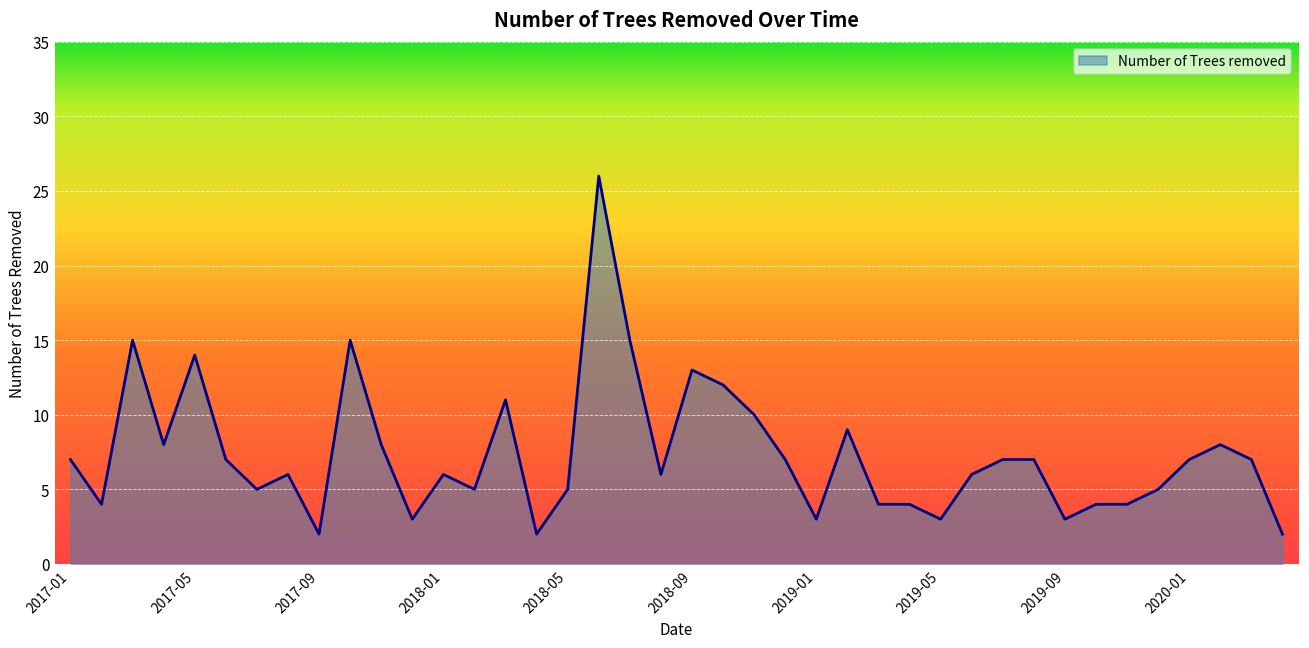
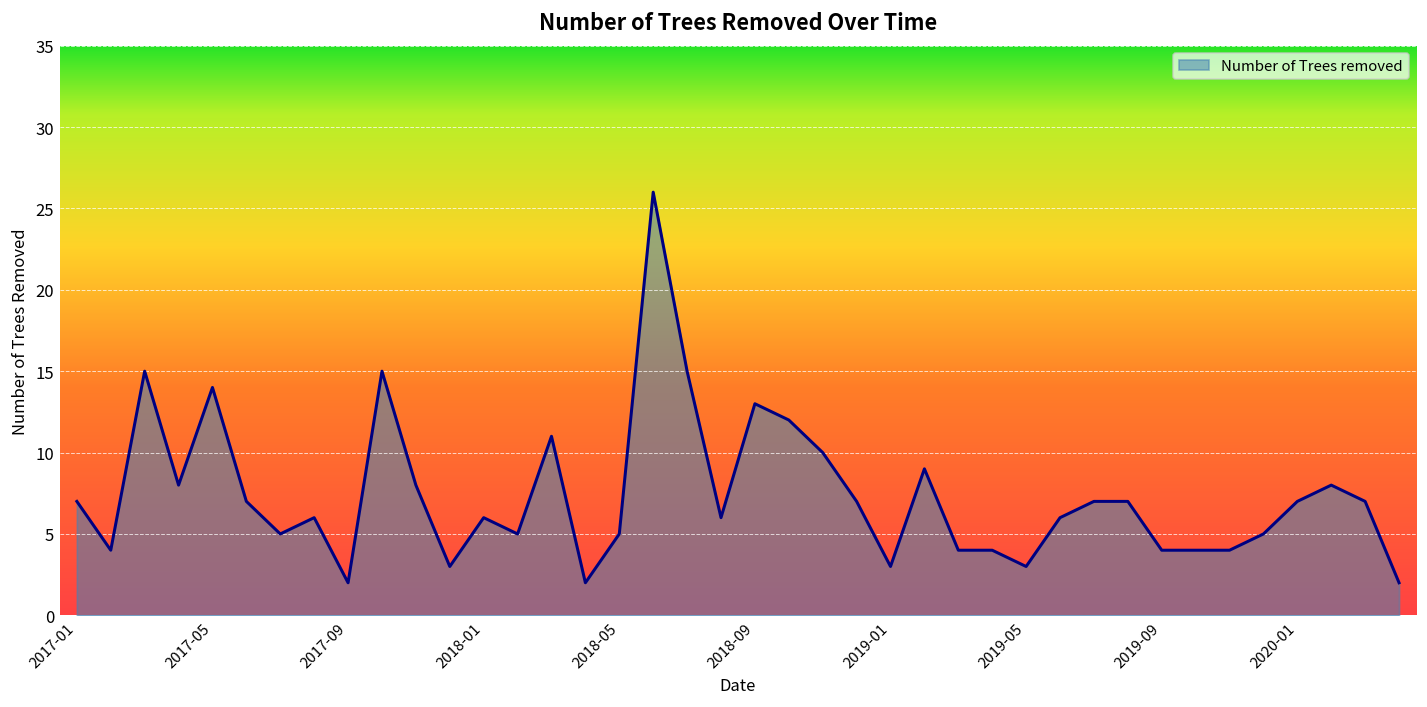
  {
    "2017-01": 7,
    "2017-05": 14,
    "2017-09": 2,
    "2018-01": 6,
    "2018-05": 5,
    "2018-09": 13,
    "2019-01": 3,
    "2019-05": 3,
-   "2019-09": 3,
+   "2019-09": 4,
    "2020-01": 7
  }
